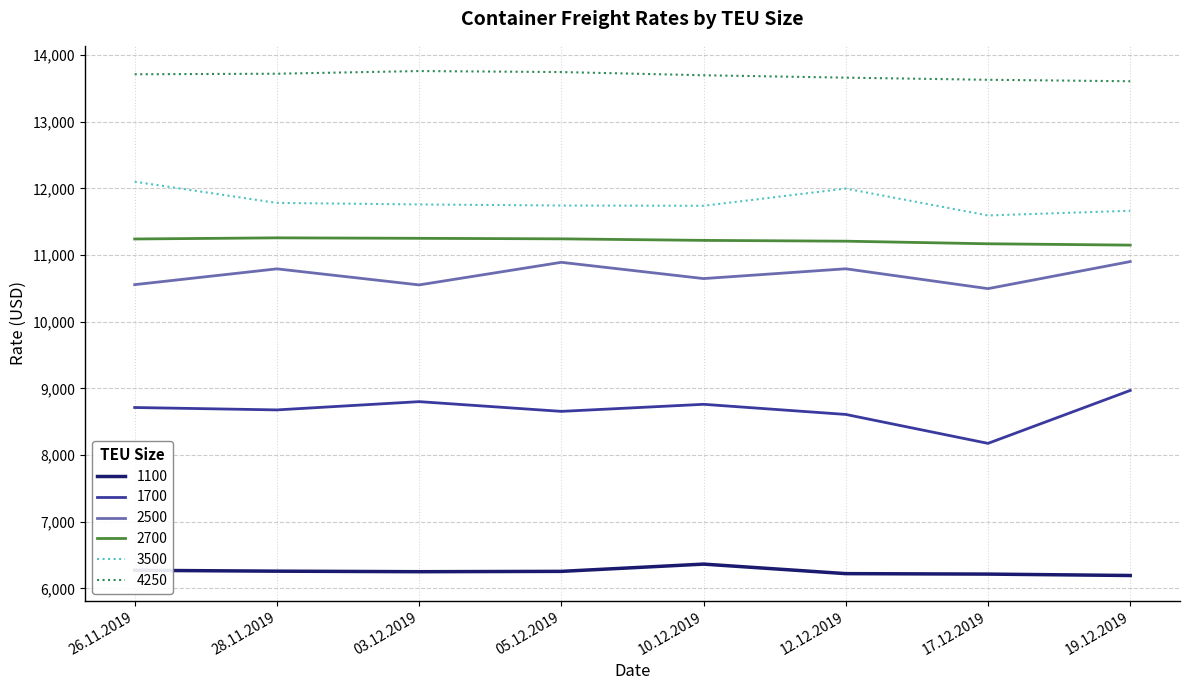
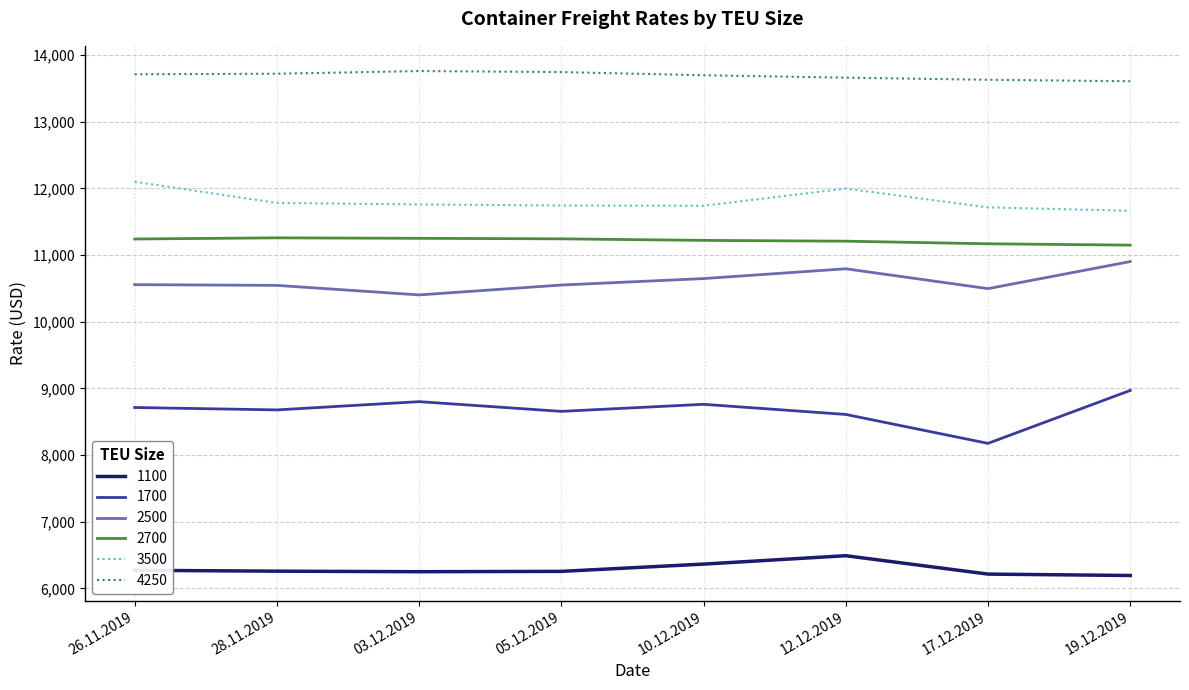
  {
    "1100": {
      "28.11.2019": "6,300",
      "03.12.2019": "6,200",
      "05.12.2019": "6,300",
      "10.12.2019": "6,400",
-     "12.12.2019": "6,200",
+     "12.12.2019": "6,500",
      "17.12.2019": "6,200",
      "19.12.2019": "6,200"
    },
    "1700": {
      "26.11.2019": "8,700",
      "28.11.2019": "8,700",
      "03.12.2019": "8,800",
      "05.12.2019": "8,700",
      "10.12.2019": "8,800",
      "12.12.2019": "8,600",
      "17.12.2019": "8,200",
      "19.12.2019": "9,000"
    },
    "2500": {
      "26.11.2019": "10,600",
-     "28.11.2019": "10,800",
-     "03.12.2019": "10,600",
-     "05.12.2019": "10,900",
+     "28.11.2019": "10,500",
+     "03.12.2019": "10,400",
+     "05.12.2019": "10,500",
      "10.12.2019": "10,600",
      "12.12.2019": "10,800",
      "17.12.2019": "10,500",
      "19.12.2019": "10,900"
    },
    "3500": {
      "26.11.2019": "12,100",
      "28.11.2019": "11,800",
      "03.12.2019": "11,800",
      "05.12.2019": "11,700",
      "10.12.2019": "11,700",
      "12.12.2019": "12,000",
-     "17.12.2019": "11,600",
+     "17.12.2019": "11,700",
      "19.12.2019": "11,700"
    }
  }
